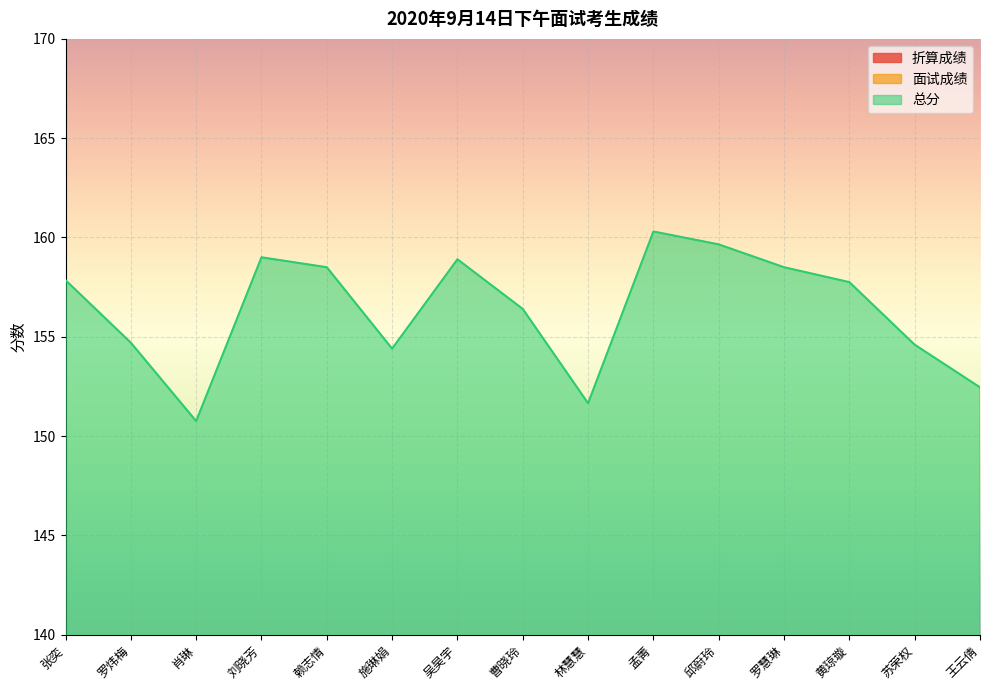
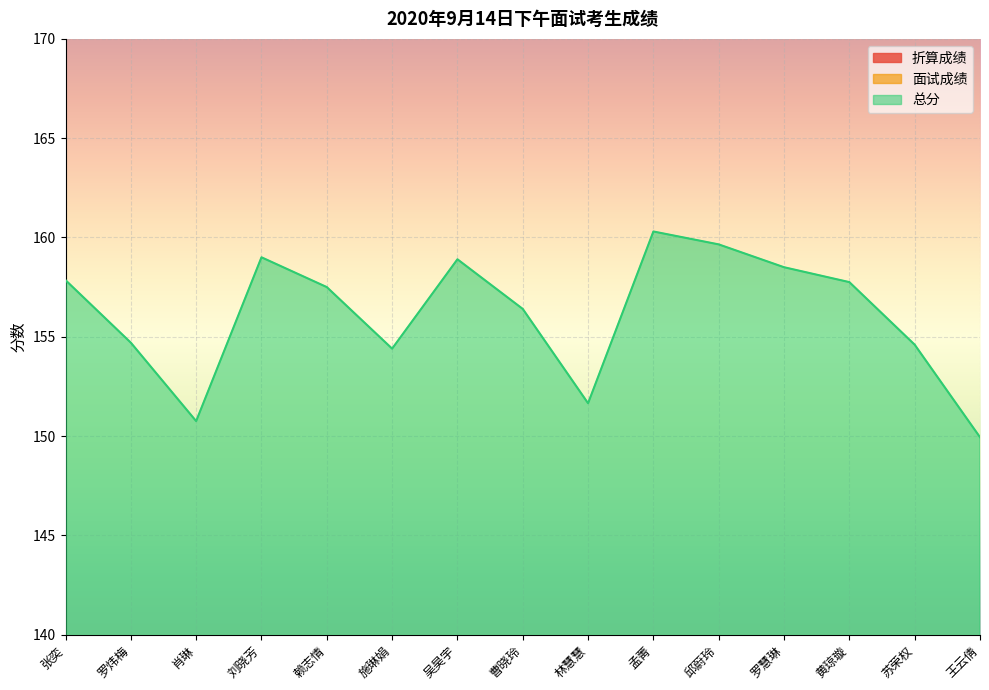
  {
    "总分": {
      "张奕": 157.9,
      "罗炜梅": 154.7,
      "肖琳": 150.8,
      "刘晓芳": 159.0,
-     "赖志情": 158.5,
+     "赖志情": 157.5,
      "施琳娟": 154.4,
      "吴昊宇": 158.9,
      "曹晓玲": 156.4,
      "林慧慧": 151.7,
      "孟菁": 160.3,
      "邱蔚玲": 159.7,
      "罗慧琳": 158.5,
      "黄琼璇": 157.8,
      "苏荣权": 154.6,
-     "王云倩": 152.5
+     "王云倩": 149.9
    }
  }
